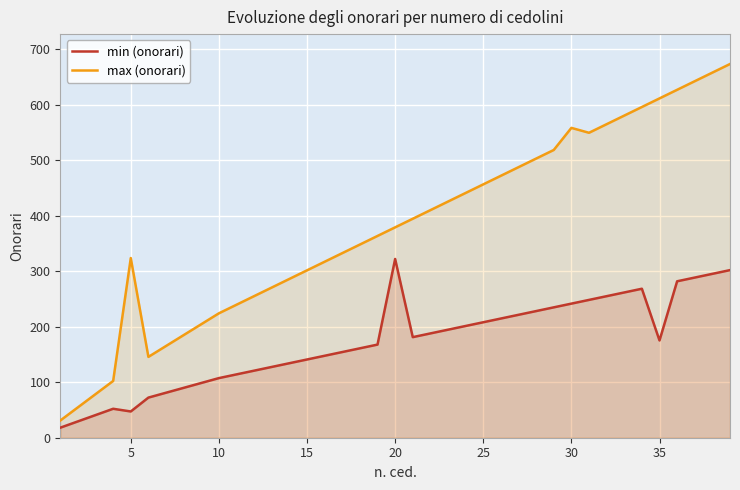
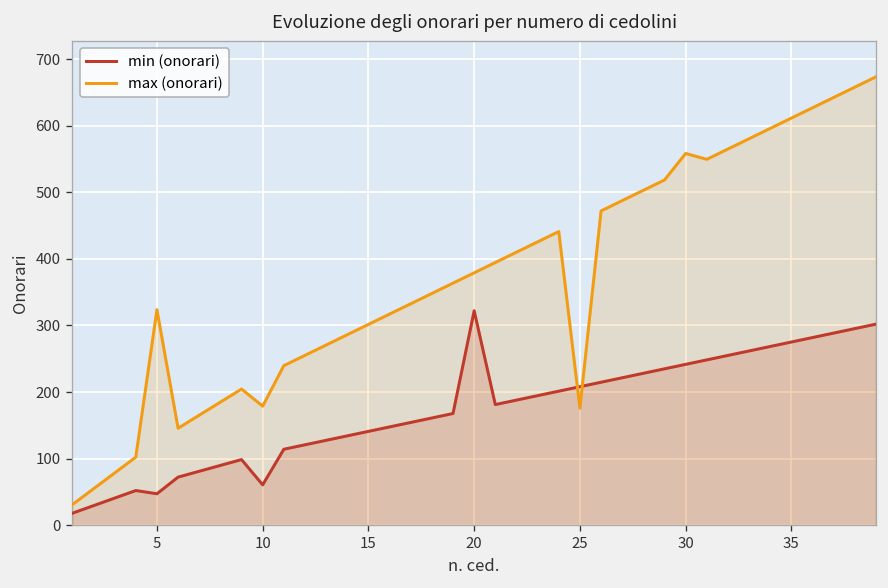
  {
    "min (onorari)": {
      "5": 50,
-     "10": 110,
+     "10": 60,
      "15": 140,
      "20": 320,
      "25": 210,
      "30": 240,
-     "35": 180
+     "35": 280
    },
    "max (onorari)": {
      "5": 320,
-     "10": 220,
+     "10": 180,
      "15": 300,
      "20": 380,
-     "25": 460,
+     "25": 180,
      "30": 560,
      "35": 610
    }
  }
